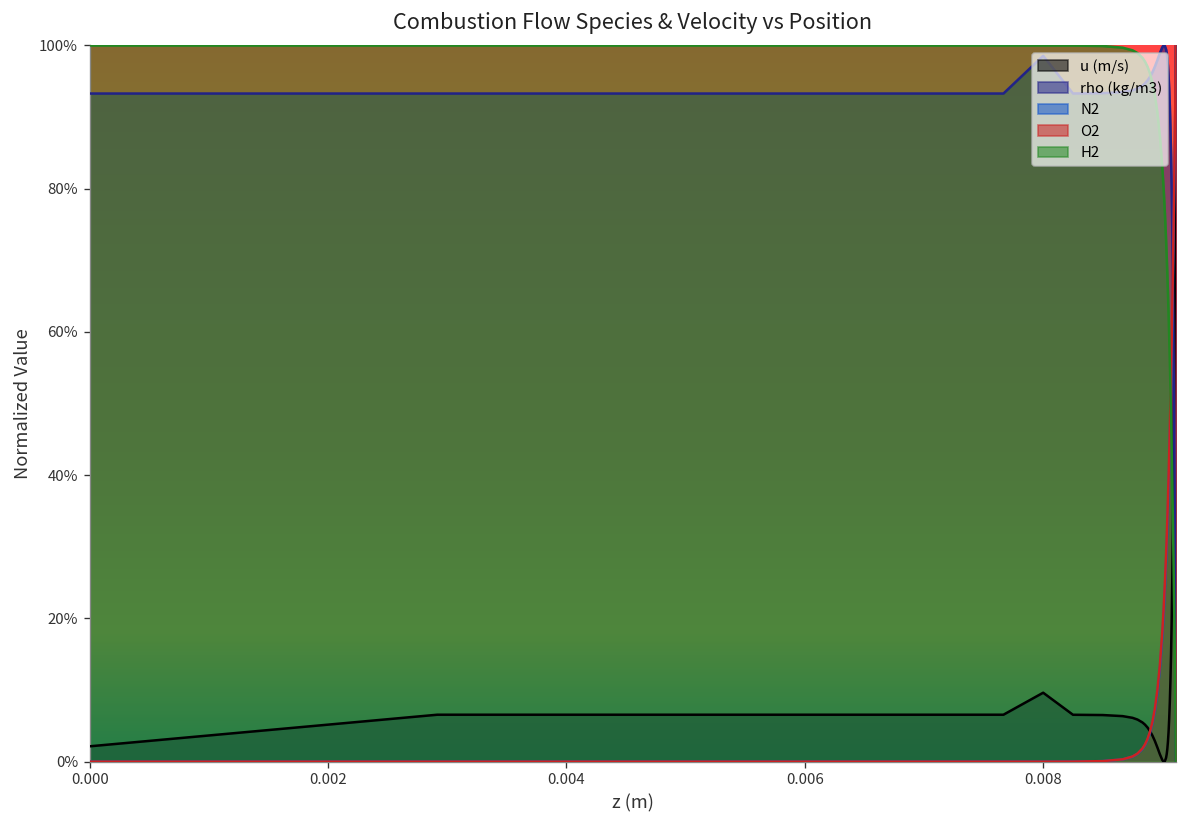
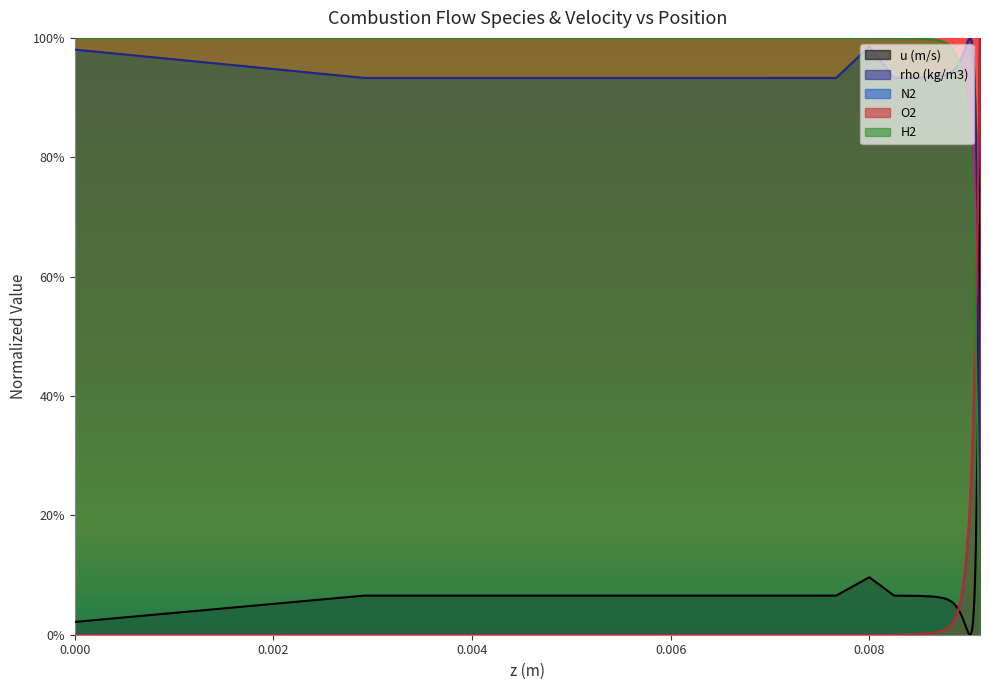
  {
    "u (m/s)": {
      "0.000": "2%",
      "0.008": "10%"
    },
    "rho (kg/m3)": {
-     "0.000": "93%"
+     "0.000": "98%"
    },
    "H2": {
      "0.000": "100%",
      "0.008": "100%"
    }
  }
